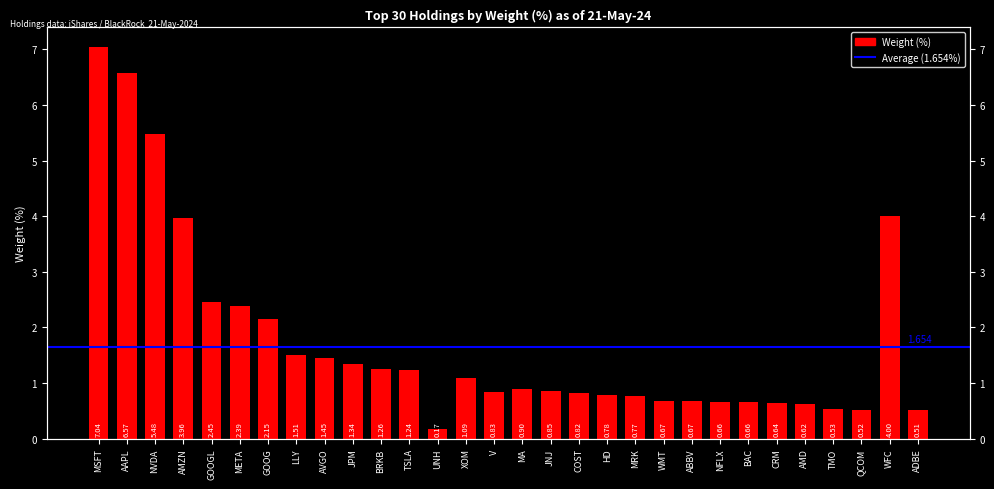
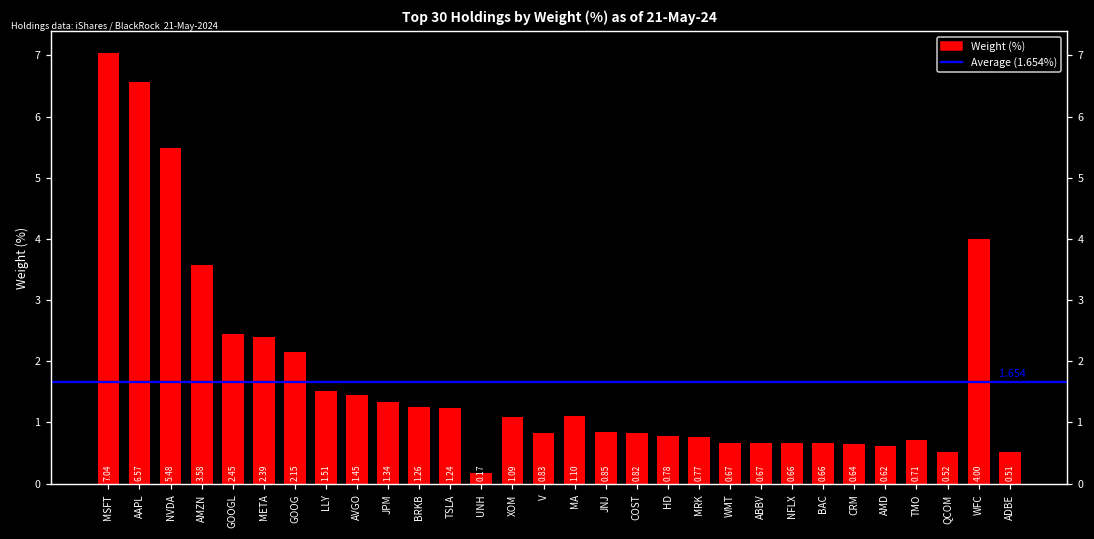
  {
    "MSFT": 7.04,
    "AAPL": 6.57,
    "NVDA": 5.48,
-   "AMZN": 3.96,
+   "AMZN": 3.58,
    "GOOGL": 2.45,
    "META": 2.39,
    "GOOG": 2.15,
    "LLY": 1.51,
    "AVGO": 1.45,
    "JPM": 1.34,
    "BRKB": 1.26,
    "TSLA": 1.24,
    "UNH": 0.17,
    "XOM": 1.09,
    "V": 0.83,
-   "MA": 0.90,
+   "MA": 1.10,
    "JNJ": 0.85,
    "COST": 0.82,
    "HD": 0.78,
    "MRK": 0.77,
    "WMT": 0.67,
    "ABBV": 0.67,
    "NFLX": 0.66,
    "BAC": 0.66,
    "CRM": 0.64,
    "AMD": 0.62,
-   "TMO": 0.53,
+   "TMO": 0.71,
    "QCOM": 0.52,
    "WFC": 4.00,
    "ADBE": 0.51
  }
